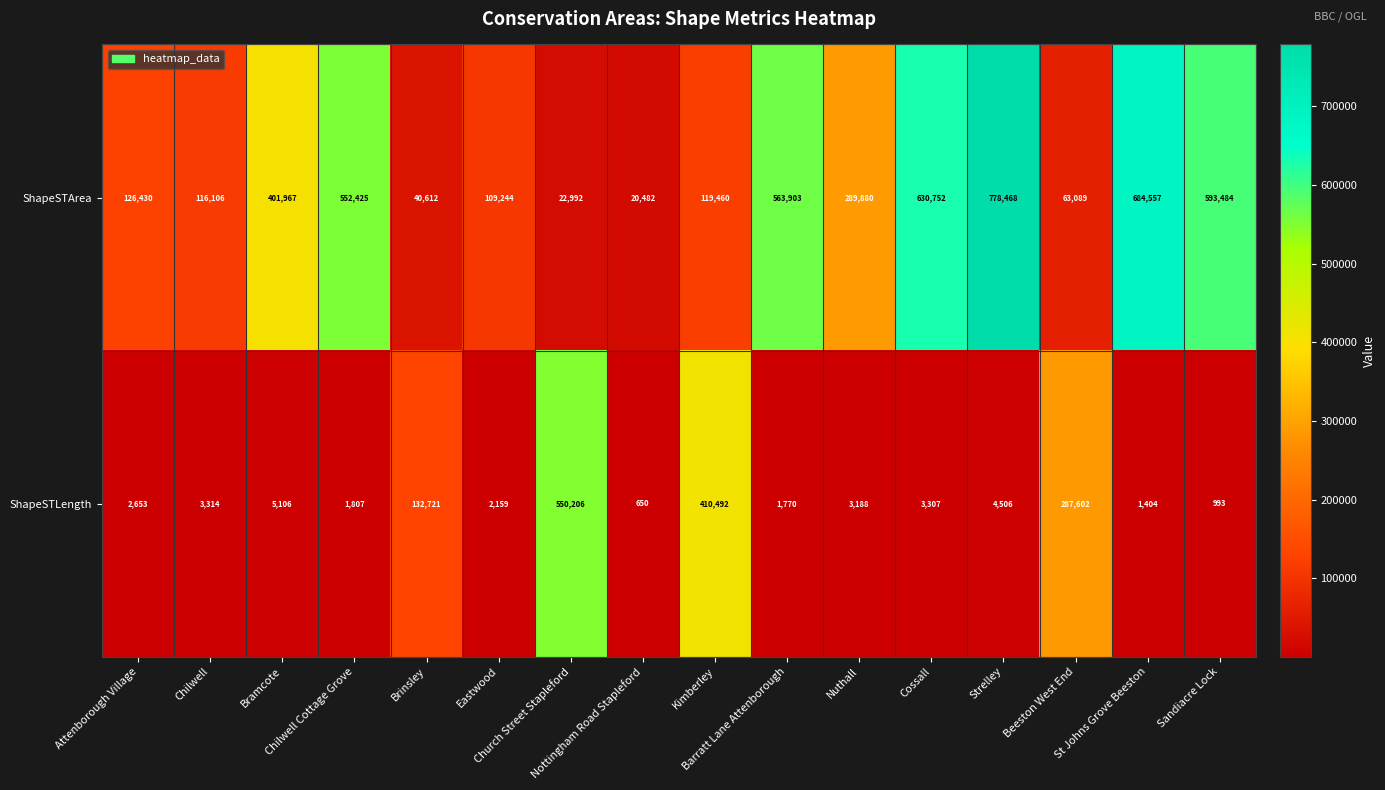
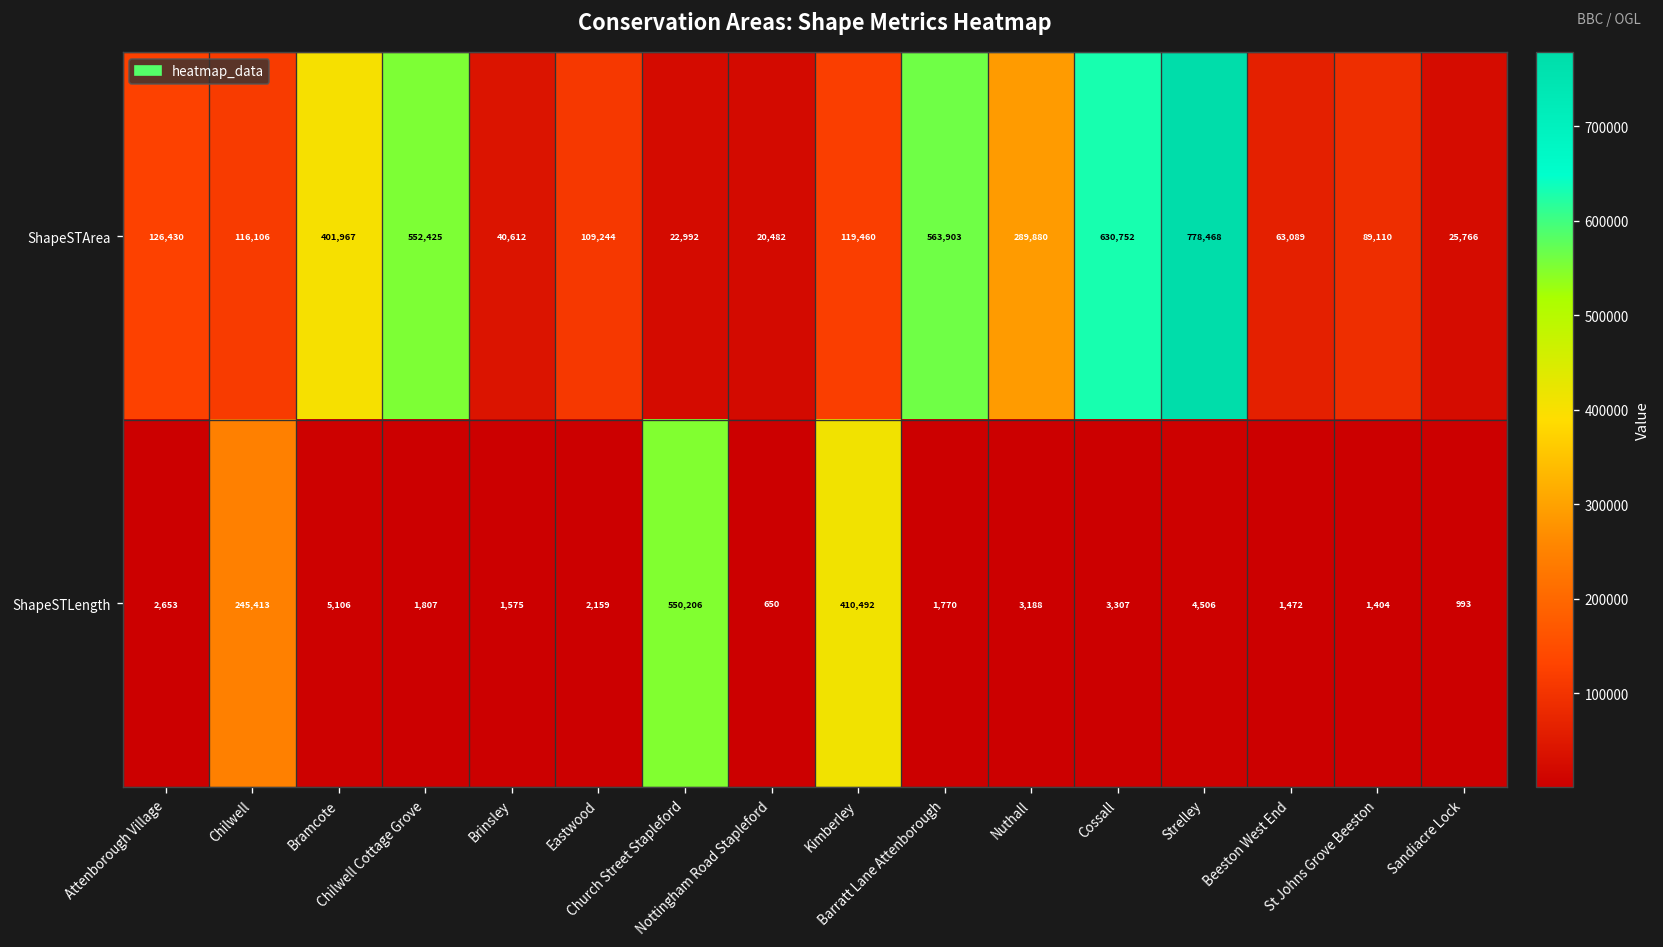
  {
    "ShapeSTArea": {
      "Attenborough Village": "126,430",
      "Chilwell": "116,106",
      "Bramcote": "401,967",
      "Chilwell Cottage Grove": "552,425",
      "Brinsley": "40,612",
      "Eastwood": "109,244",
      "Church Street Stapleford": "22,992",
      "Nottingham Road Stapleford": "20,482",
      "Kimberley": "119,460",
      "Barratt Lane Attenborough": "563,903",
      "Nuthall": "289,880",
      "Cossall": "630,752",
      "Strelley": "778,468",
      "Beeston West End": "63,089",
-     "St Johns Grove Beeston": "684,557",
-     "Sandiacre Lock": "593,484"
+     "St Johns Grove Beeston": "89,110",
+     "Sandiacre Lock": "25,766"
    },
    "ShapeSTLength": {
      "Attenborough Village": "2,653",
-     "Chilwell": "3,314",
+     "Chilwell": "245,413",
      "Bramcote": "5,106",
      "Chilwell Cottage Grove": "1,807",
-     "Brinsley": "132,721",
+     "Brinsley": "1,575",
      "Eastwood": "2,159",
      "Church Street Stapleford": "550,206",
      "Nottingham Road Stapleford": "650",
      "Kimberley": "410,492",
      "Barratt Lane Attenborough": "1,770",
      "Nuthall": "3,188",
      "Cossall": "3,307",
      "Strelley": "4,506",
-     "Beeston West End": "287,602",
+     "Beeston West End": "1,472",
      "St Johns Grove Beeston": "1,404",
      "Sandiacre Lock": "993"
    }
  }
